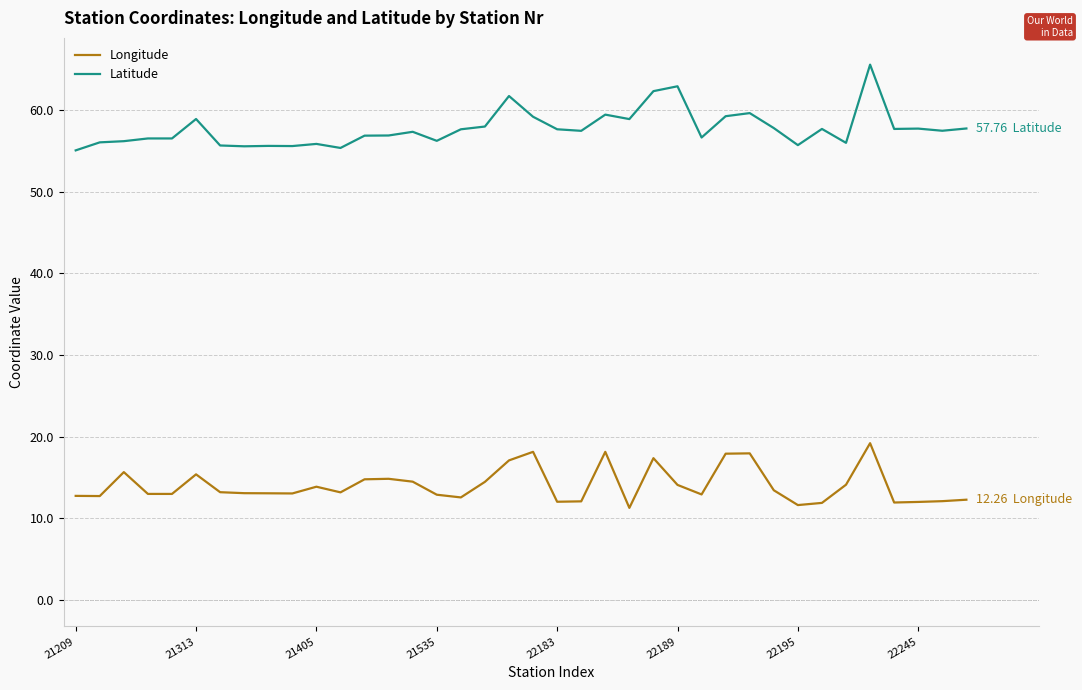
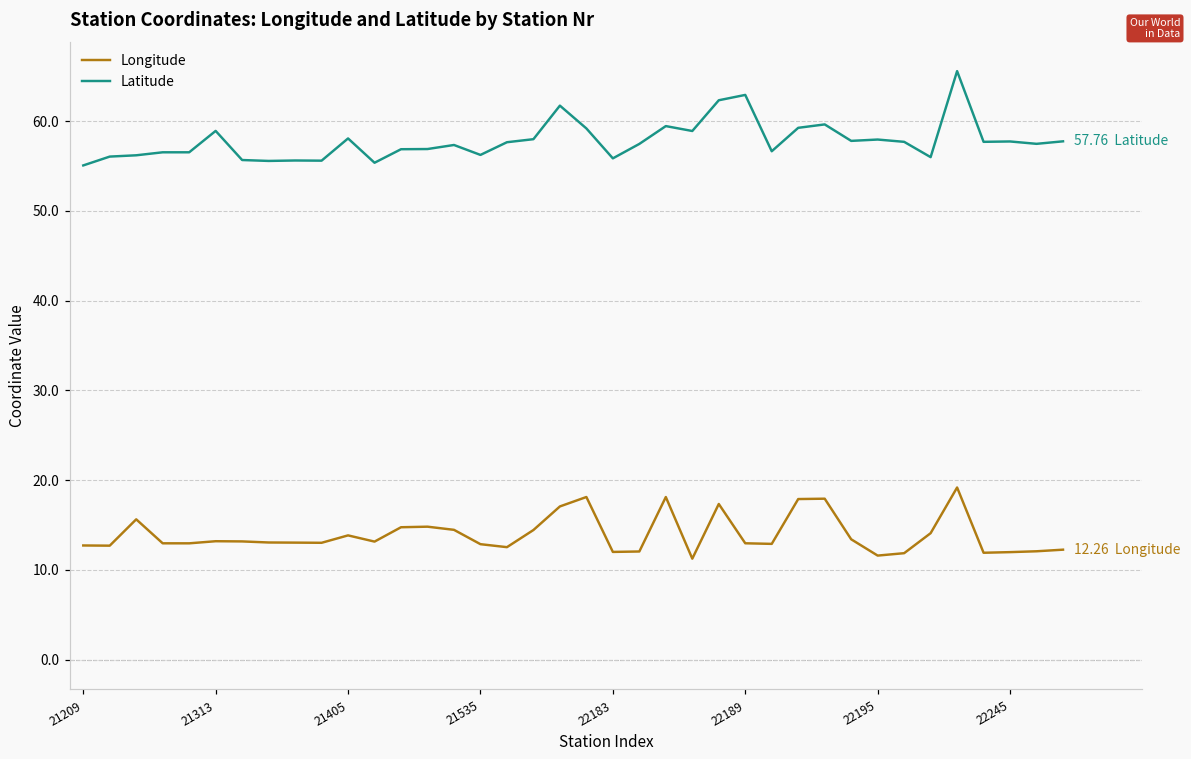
  {
    "Longitude": {
      "21209": 13,
-     "21313": 15,
+     "21313": 13,
      "21405": 14,
      "21535": 13,
      "22183": 12,
-     "22189": 14,
+     "22189": 13,
      "22195": 12,
      "22245": 12
    },
    "Latitude": {
      "21209": 55,
      "21313": 59,
-     "21405": 56,
+     "21405": 58,
      "21535": 56,
-     "22183": 58,
+     "22183": 56,
      "22189": 63,
-     "22195": 56,
+     "22195": 58,
      "22245": 58
    }
  }
